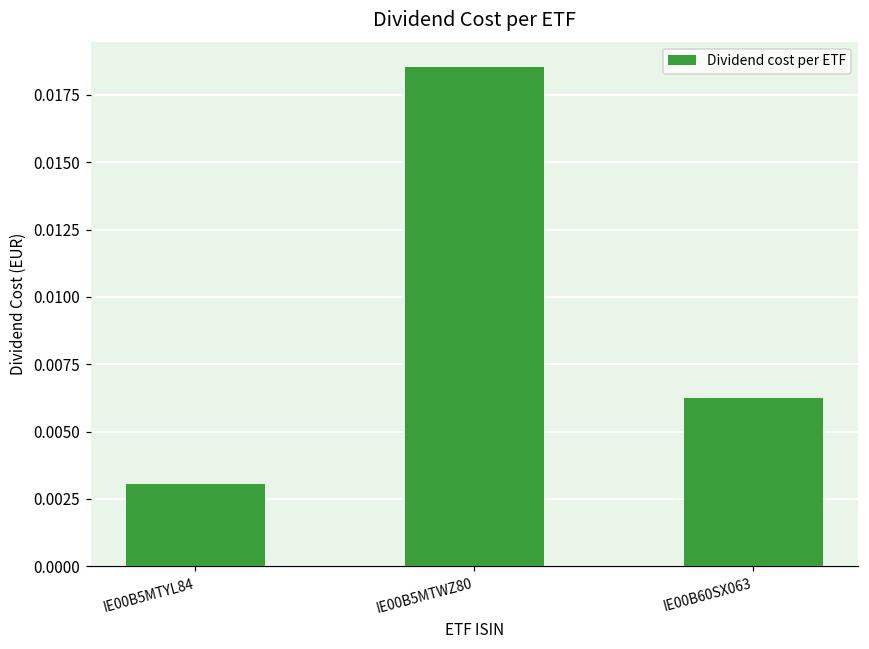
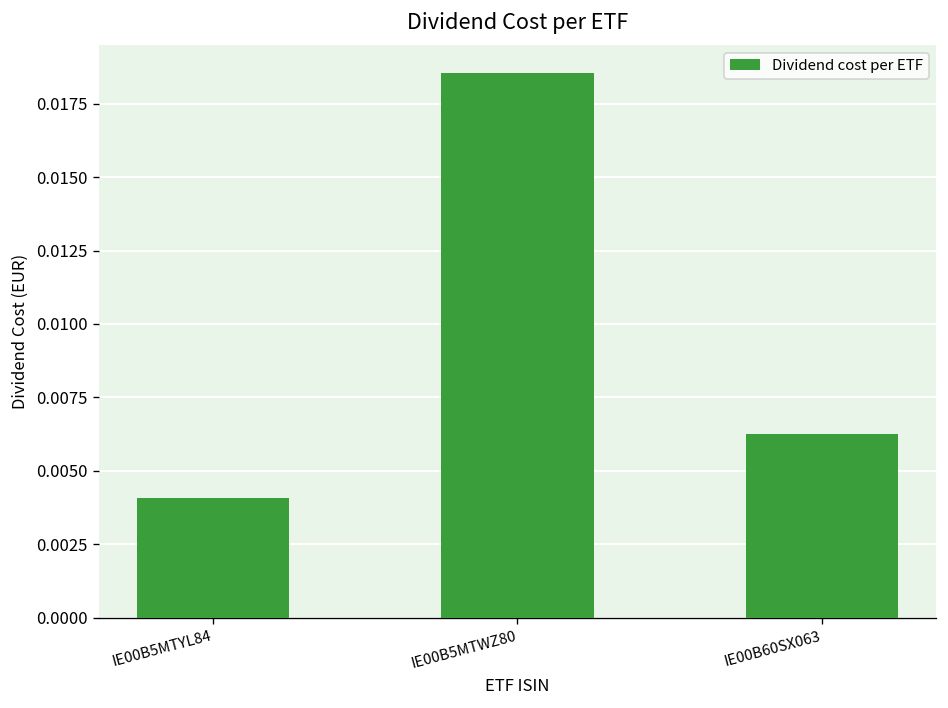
  {
-   "IE00B5MTYL84": 0.0031,
+   "IE00B5MTYL84": 0.0041,
    "IE00B5MTWZ80": 0.0186,
    "IE00B60SX063": 0.0063
  }
